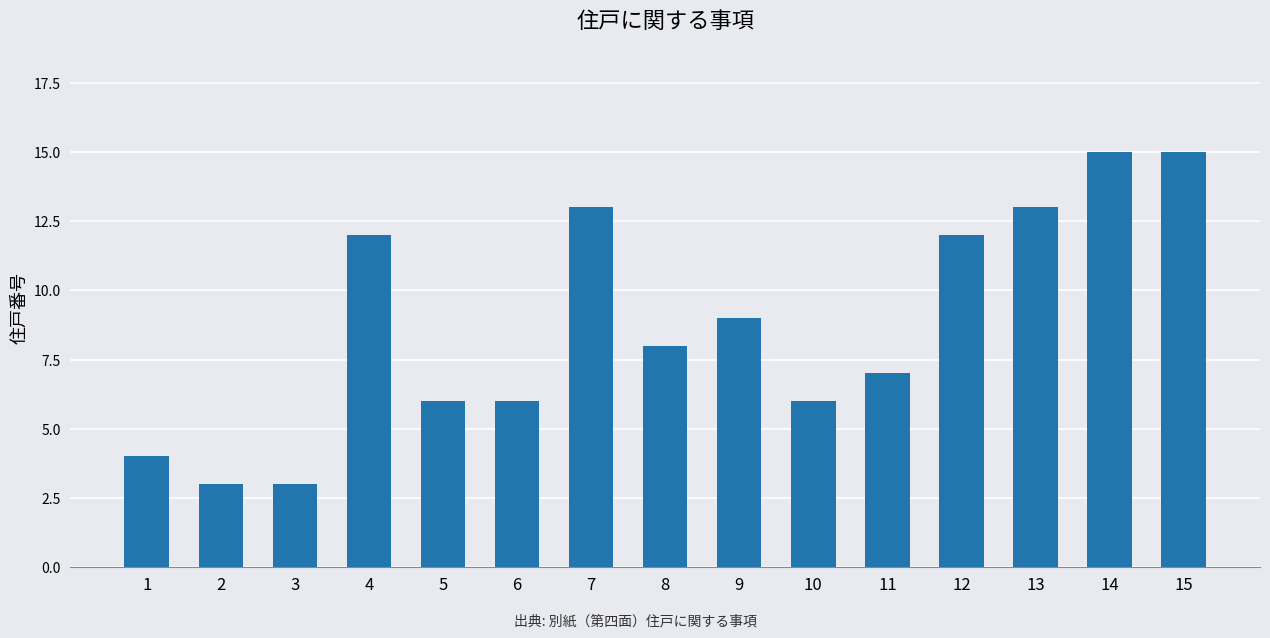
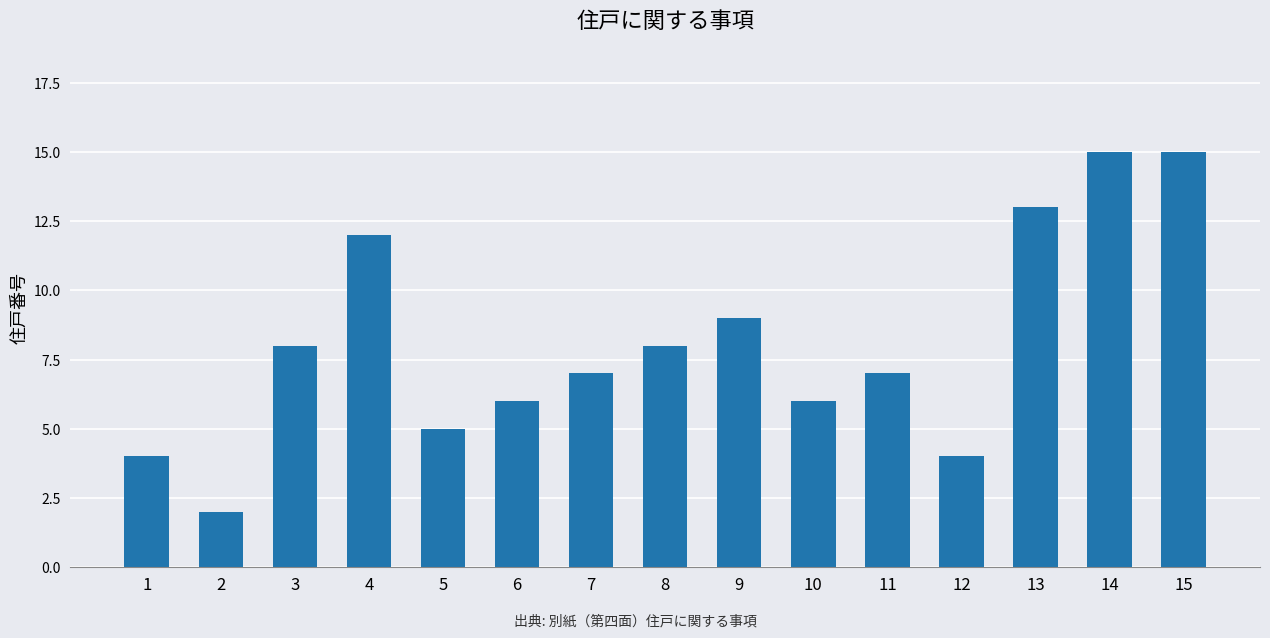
  {
    "1": 4,
-   "2": 3,
-   "3": 3,
+   "2": 2,
+   "3": 8,
    "4": 12,
-   "5": 6,
+   "5": 5,
    "6": 6,
-   "7": 13,
+   "7": 7,
    "8": 8,
    "9": 9,
    "10": 6,
    "11": 7,
-   "12": 12,
+   "12": 4,
    "13": 13,
    "14": 15,
    "15": 15
  }
